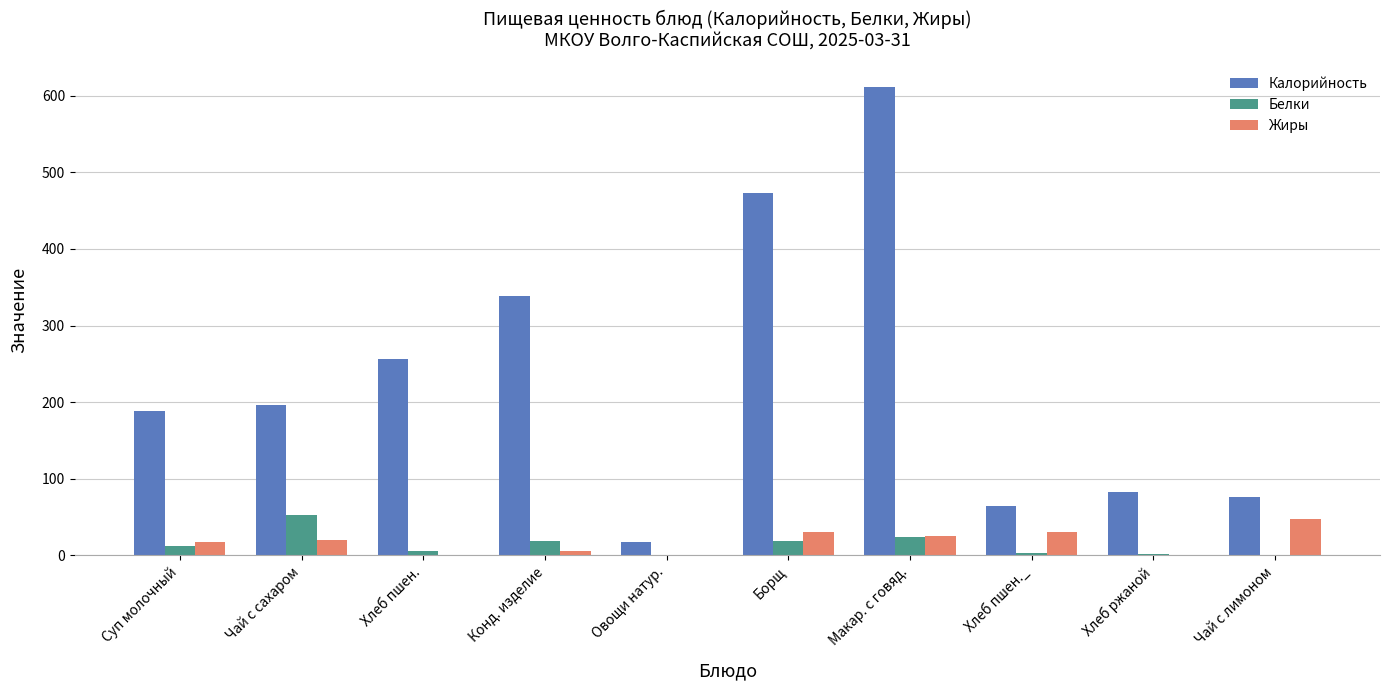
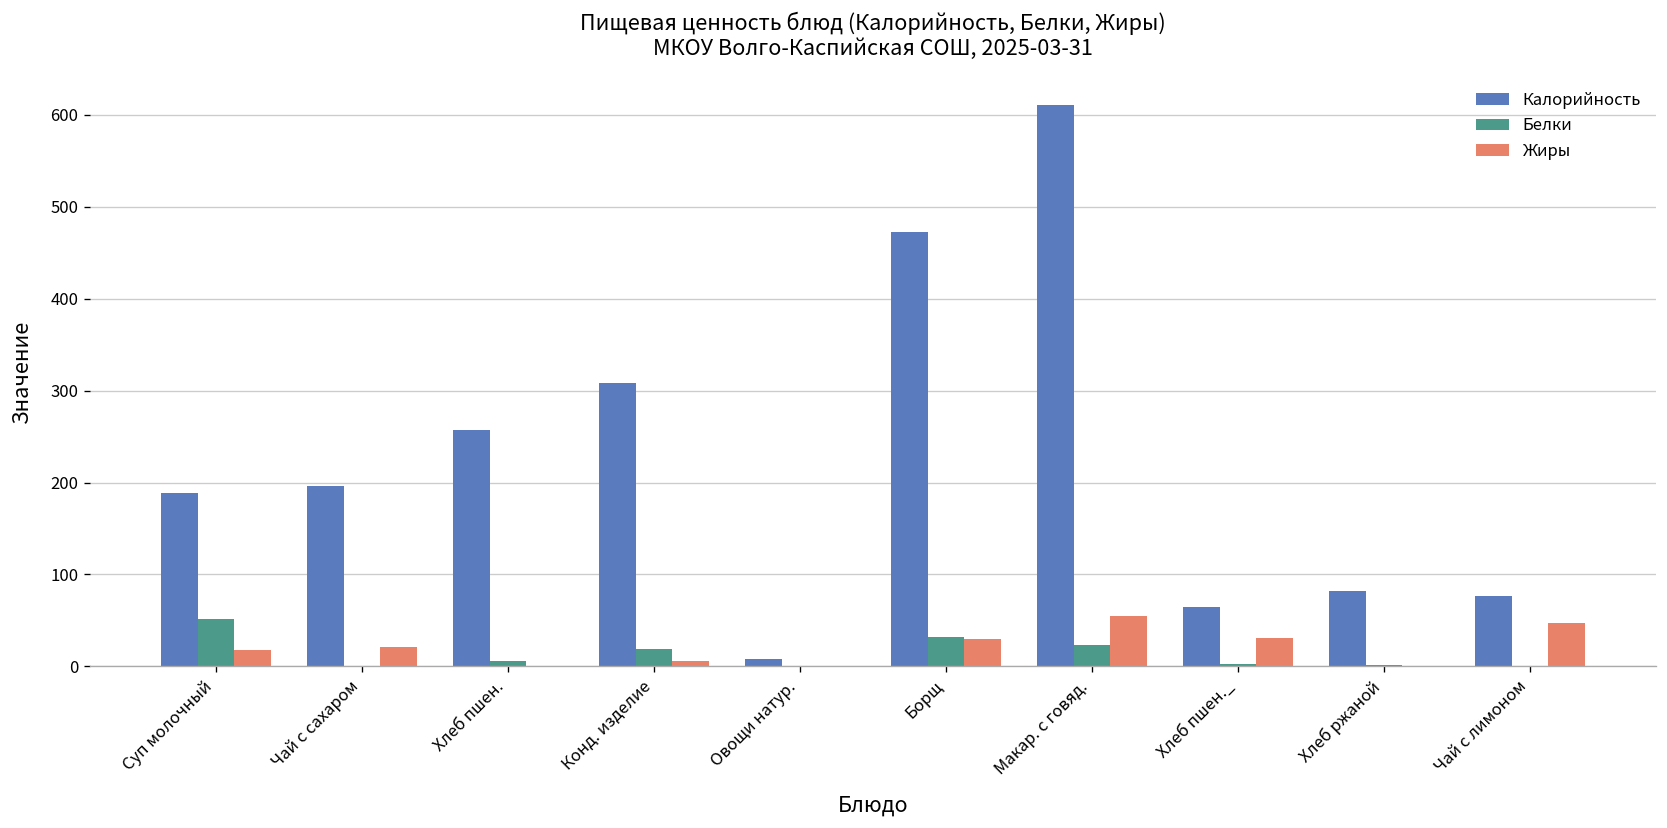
  {
    "Калорийность": {
      "Суп молочный": 190,
      "Чай с сахаром": 200,
      "Хлеб пшен.": 260,
-     "Конд. изделие": 340,
-     "Овощи натур.": 20,
+     "Конд. изделие": 310,
+     "Овощи натур.": 10,
      "Борщ": 470,
      "Макар. с говяд.": 610,
      "Хлеб пшен._": 60,
      "Хлеб ржаной": 80,
      "Чай с лимоном": 80
    },
    "Белки": {
-     "Суп молочный": 10,
-     "Чай с сахаром": 50,
+     "Суп молочный": 50,
+     "Чай с сахаром": 0,
      "Хлеб пшен.": 10,
      "Конд. изделие": 20,
-     "Борщ": 20,
+     "Борщ": 30,
      "Макар. с говяд.": 20
    },
    "Жиры": {
      "Суп молочный": 20,
      "Чай с сахаром": 20,
      "Конд. изделие": 10,
      "Борщ": 30,
-     "Макар. с говяд.": 30,
+     "Макар. с говяд.": 50,
      "Хлеб пшен._": 30,
      "Чай с лимоном": 50
    }
  }
